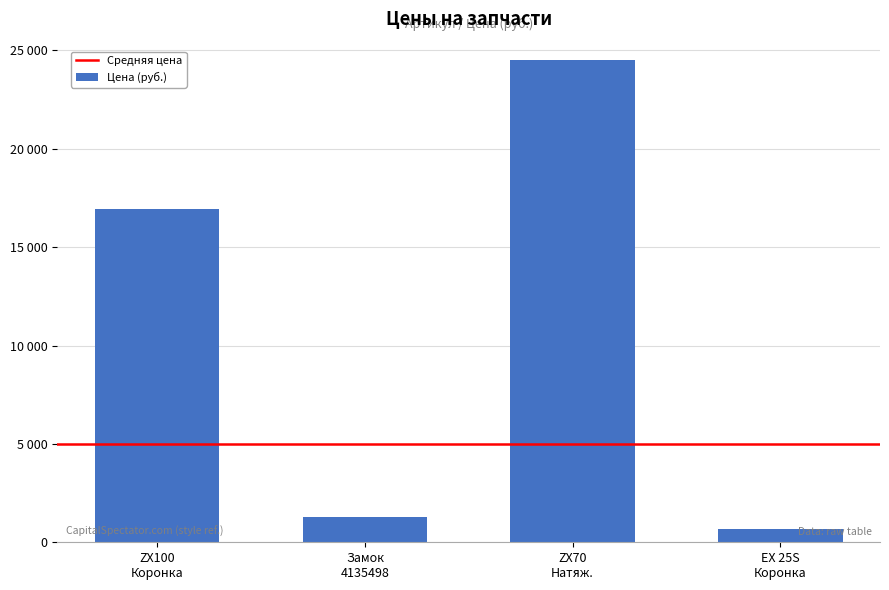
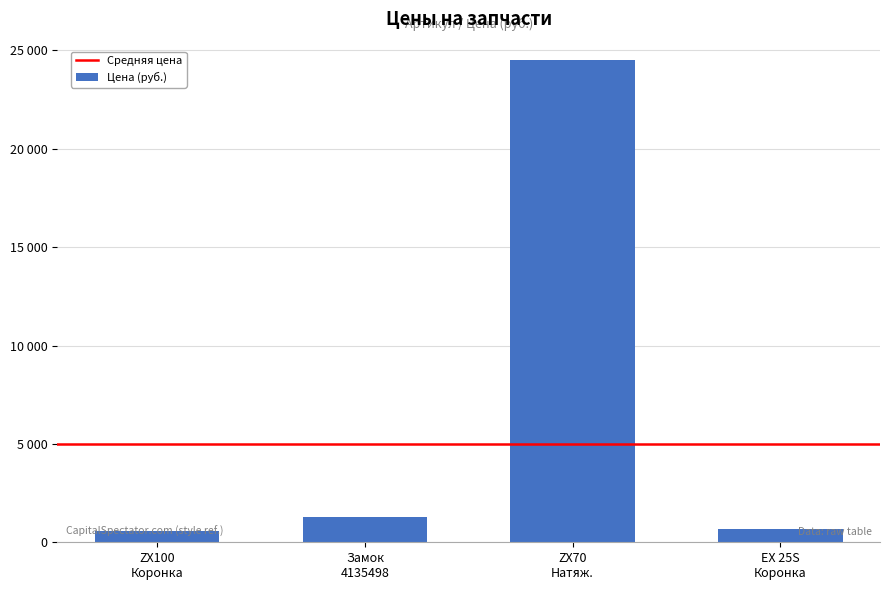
  {
-   "ZX100 Коронка": 17000,
+   "ZX100 Коронка": 600,
    "Замок 4135498": 1300,
    "ZX70 Натяж.": 24500,
    "EX 25S Коронка": 700
  }
